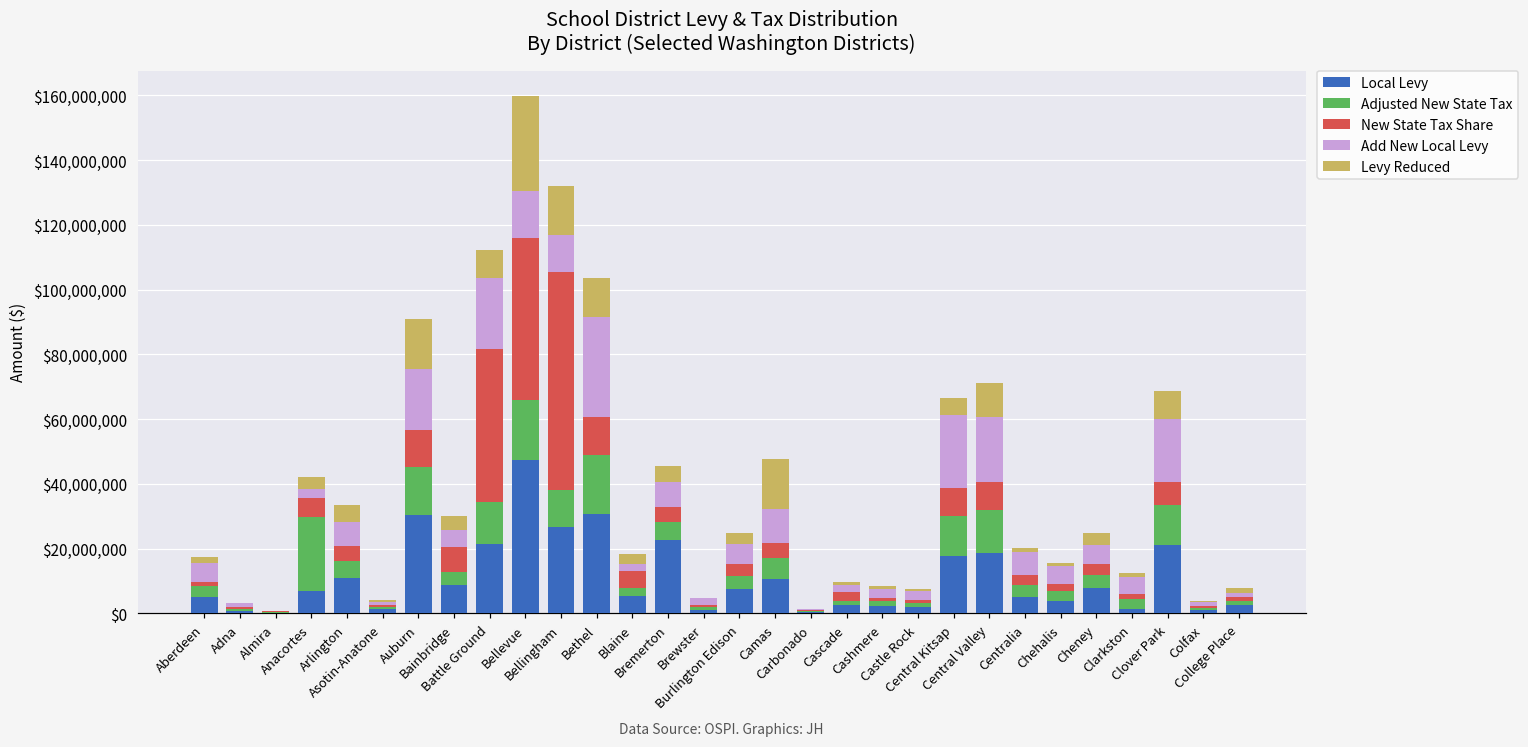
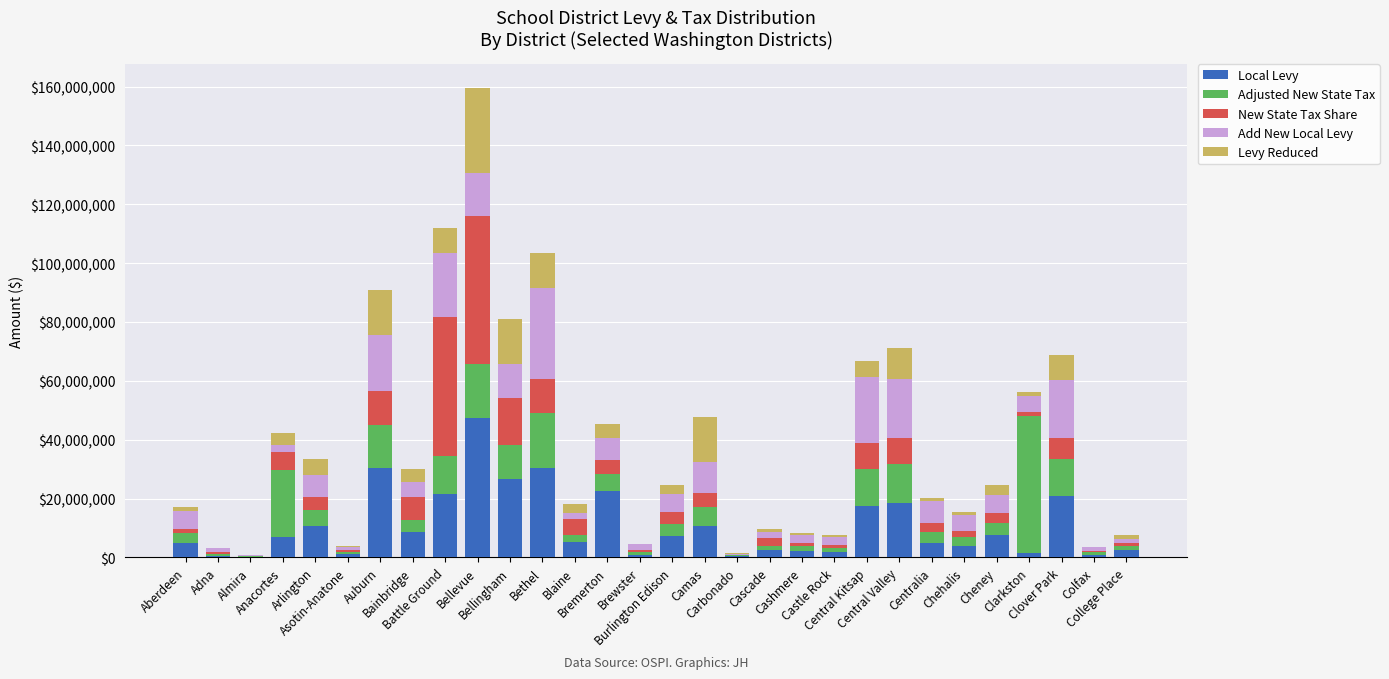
  {
    "Local Levy": {
      "Aberdeen": "$5,000,000",
      "Anacortes": "$7,000,000",
      "Arlington": "$11,000,000",
      "Asotin-Anatone": "$1,000,000",
      "Auburn": "$30,000,000",
      "Bainbridge": "$9,000,000",
      "Battle Ground": "$22,000,000",
      "Bellevue": "$48,000,000",
      "Bellingham": "$27,000,000",
      "Bethel": "$31,000,000",
      "Blaine": "$5,000,000",
      "Bremerton": "$22,000,000",
      "Brewster": "$1,000,000",
      "Burlington Edison": "$7,000,000",
      "Camas": "$11,000,000",
      "Cascade": "$2,000,000",
      "Cashmere": "$2,000,000",
      "Castle Rock": "$2,000,000",
      "Central Kitsap": "$18,000,000",
      "Central Valley": "$19,000,000",
      "Centralia": "$5,000,000",
      "Chehalis": "$4,000,000",
      "Cheney": "$8,000,000",
      "Clarkston": "$1,000,000",
      "Clover Park": "$21,000,000",
      "Colfax": "$1,000,000",
      "College Place": "$3,000,000"
    },
    "Adjusted New State Tax": {
      "Aberdeen": "$3,000,000",
      "Anacortes": "$23,000,000",
      "Arlington": "$5,000,000",
      "Auburn": "$15,000,000",
      "Bainbridge": "$4,000,000",
      "Battle Ground": "$13,000,000",
      "Bellevue": "$18,000,000",
      "Bellingham": "$11,000,000",
      "Bethel": "$18,000,000",
      "Blaine": "$2,000,000",
      "Bremerton": "$6,000,000",
      "Brewster": "$1,000,000",
      "Burlington Edison": "$4,000,000",
      "Camas": "$6,000,000",
      "Cascade": "$1,000,000",
      "Cashmere": "$2,000,000",
      "Castle Rock": "$1,000,000",
      "Central Kitsap": "$12,000,000",
      "Central Valley": "$13,000,000",
      "Centralia": "$4,000,000",
      "Chehalis": "$3,000,000",
      "Cheney": "$4,000,000",
-     "Clarkston": "$3,000,000",
+     "Clarkston": "$47,000,000",
      "Clover Park": "$12,000,000",
      "College Place": "$1,000,000"
    },
    "New State Tax Share": {
      "Aberdeen": "$1,000,000",
      "Anacortes": "$6,000,000",
      "Arlington": "$4,000,000",
      "Auburn": "$12,000,000",
      "Bainbridge": "$8,000,000",
      "Battle Ground": "$47,000,000",
      "Bellevue": "$50,000,000",
-     "Bellingham": "$67,000,000",
+     "Bellingham": "$16,000,000",
      "Bethel": "$12,000,000",
      "Blaine": "$5,000,000",
      "Bremerton": "$5,000,000",
      "Burlington Edison": "$4,000,000",
      "Camas": "$5,000,000",
      "Cascade": "$3,000,000",
      "Cashmere": "$1,000,000",
      "Castle Rock": "$1,000,000",
      "Central Kitsap": "$9,000,000",
      "Central Valley": "$9,000,000",
      "Centralia": "$3,000,000",
      "Chehalis": "$2,000,000",
      "Cheney": "$3,000,000",
      "Clarkston": "$2,000,000",
      "Clover Park": "$7,000,000",
      "College Place": "$1,000,000"
    },
    "Add New Local Levy": {
      "Aberdeen": "$6,000,000",
      "Adna": "$2,000,000",
      "Anacortes": "$3,000,000",
      "Arlington": "$8,000,000",
      "Asotin-Anatone": "$1,000,000",
      "Auburn": "$19,000,000",
      "Bainbridge": "$5,000,000",
      "Battle Ground": "$22,000,000",
      "Bellevue": "$15,000,000",
      "Bellingham": "$11,000,000",
      "Bethel": "$31,000,000",
      "Blaine": "$2,000,000",
      "Bremerton": "$8,000,000",
      "Brewster": "$2,000,000",
      "Burlington Edison": "$6,000,000",
      "Camas": "$11,000,000",
      "Cascade": "$2,000,000",
      "Cashmere": "$3,000,000",
      "Castle Rock": "$3,000,000",
      "Central Kitsap": "$22,000,000",
      "Central Valley": "$20,000,000",
      "Centralia": "$7,000,000",
      "Chehalis": "$6,000,000",
      "Cheney": "$6,000,000",
      "Clarkston": "$5,000,000",
      "Clover Park": "$20,000,000",
      "Colfax": "$1,000,000",
      "College Place": "$1,000,000"
    },
    "Levy Reduced": {
      "Aberdeen": "$2,000,000",
      "Adna": "$0",
      "Almira": "$0",
      "Anacortes": "$4,000,000",
      "Arlington": "$5,000,000",
      "Auburn": "$15,000,000",
      "Bainbridge": "$5,000,000",
      "Battle Ground": "$9,000,000",
      "Bellevue": "$29,000,000",
      "Bellingham": "$15,000,000",
      "Bethel": "$12,000,000",
      "Blaine": "$3,000,000",
      "Bremerton": "$5,000,000",
      "Brewster": "$0",
      "Burlington Edison": "$3,000,000",
      "Camas": "$15,000,000",
      "Cascade": "$1,000,000",
      "Central Kitsap": "$5,000,000",
      "Central Valley": "$11,000,000",
      "Centralia": "$1,000,000",
      "Chehalis": "$1,000,000",
      "Cheney": "$4,000,000",
      "Clarkston": "$1,000,000",
      "Clover Park": "$9,000,000",
      "College Place": "$1,000,000"
    }
  }
